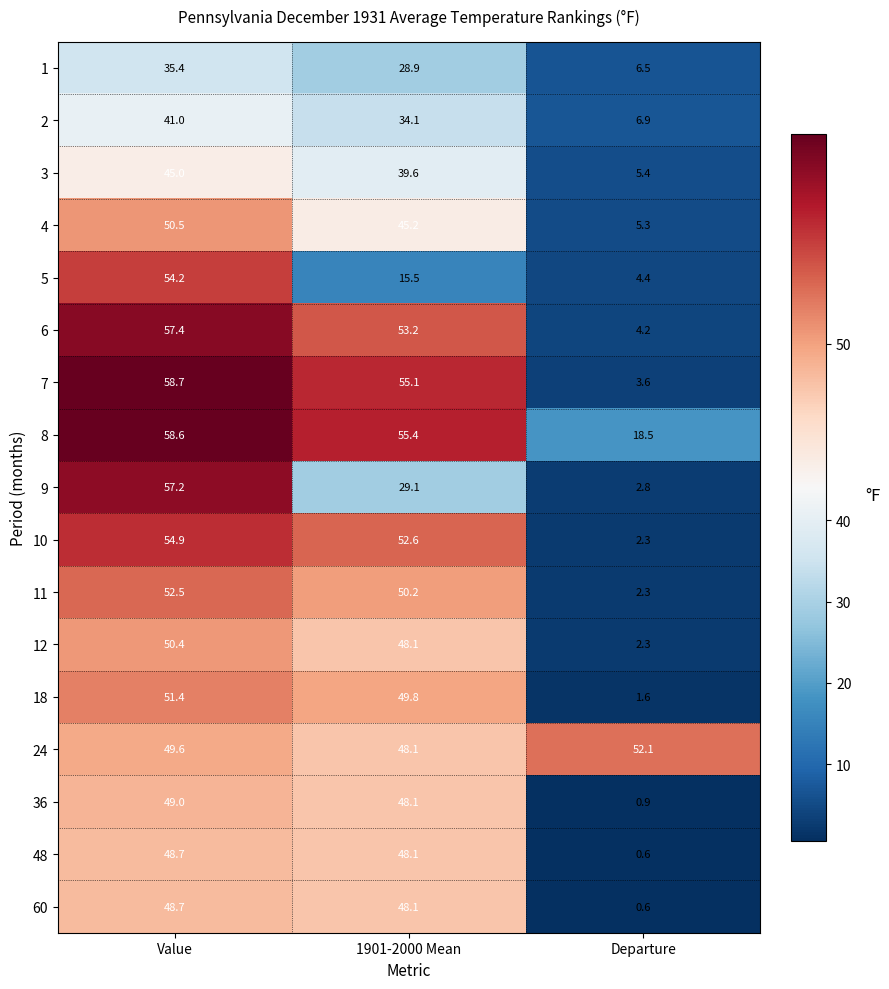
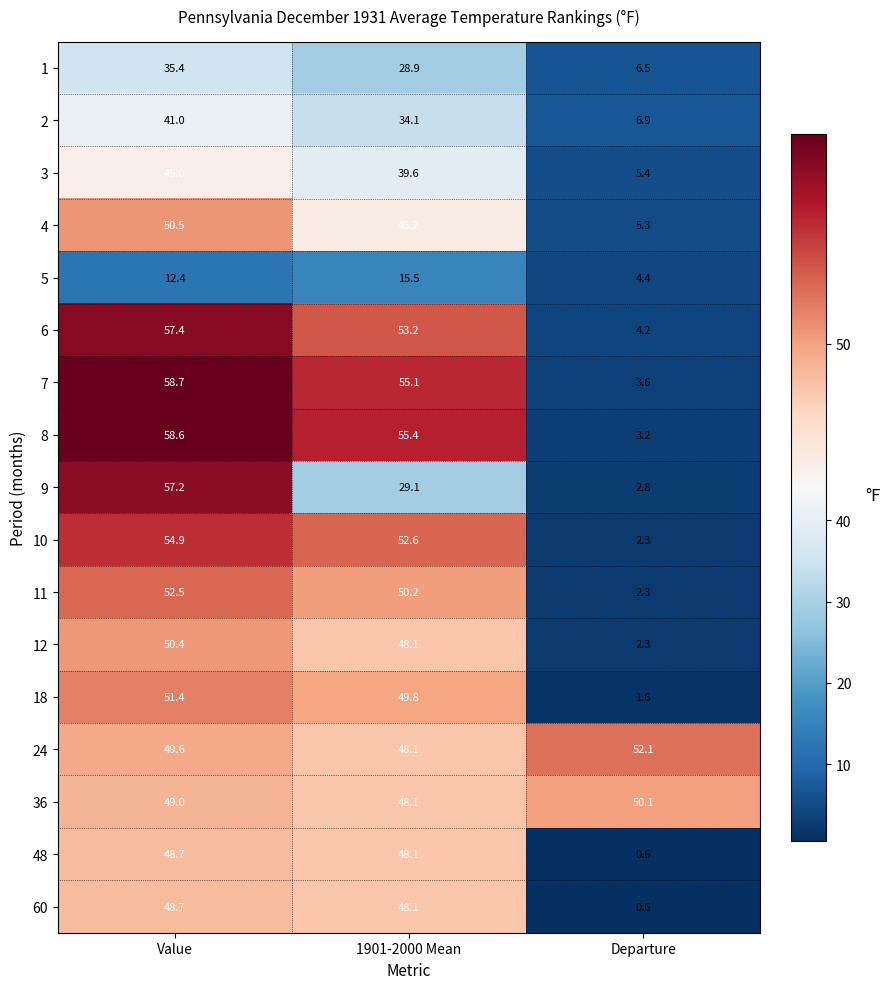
  {
    "1": {
      "Value": 35.4,
      "1901-2000 Mean": 28.9,
      "Departure": 6.5
    },
    "2": {
      "Value": 41.0,
      "1901-2000 Mean": 34.1,
      "Departure": 6.9
    },
    "3": {
      "1901-2000 Mean": 39.6,
      "Departure": 5.4
    },
    "4": {
      "Value": 50.5,
      "Departure": 5.3
    },
    "5": {
-     "Value": 54.2,
+     "Value": 12.4,
      "1901-2000 Mean": 15.5,
      "Departure": 4.4
    },
    "6": {
      "Value": 57.4,
      "1901-2000 Mean": 53.2,
      "Departure": 4.2
    },
    "7": {
      "Value": 58.7,
      "1901-2000 Mean": 55.1,
      "Departure": 3.6
    },
    "8": {
      "Value": 58.6,
      "1901-2000 Mean": 55.4,
-     "Departure": 18.5
+     "Departure": 3.2
    },
    "9": {
      "Value": 57.2,
      "1901-2000 Mean": 29.1,
      "Departure": 2.8
    },
    "10": {
      "Value": 54.9,
      "1901-2000 Mean": 52.6,
      "Departure": 2.3
    },
    "11": {
      "Value": 52.5,
      "1901-2000 Mean": 50.2,
      "Departure": 2.3
    },
    "12": {
      "Value": 50.4,
      "1901-2000 Mean": 48.1,
      "Departure": 2.3
    },
    "18": {
      "Value": 51.4,
      "1901-2000 Mean": 49.8,
      "Departure": 1.6
    },
    "24": {
      "Value": 49.6,
      "1901-2000 Mean": 48.1,
      "Departure": 52.1
    },
    "36": {
      "Value": 49.0,
      "1901-2000 Mean": 48.1,
-     "Departure": 0.9
+     "Departure": 50.1
    },
    "48": {
      "Value": 48.7,
      "1901-2000 Mean": 48.1,
      "Departure": 0.6
    },
    "60": {
      "Value": 48.7,
      "1901-2000 Mean": 48.1,
      "Departure": 0.6
    }
  }
